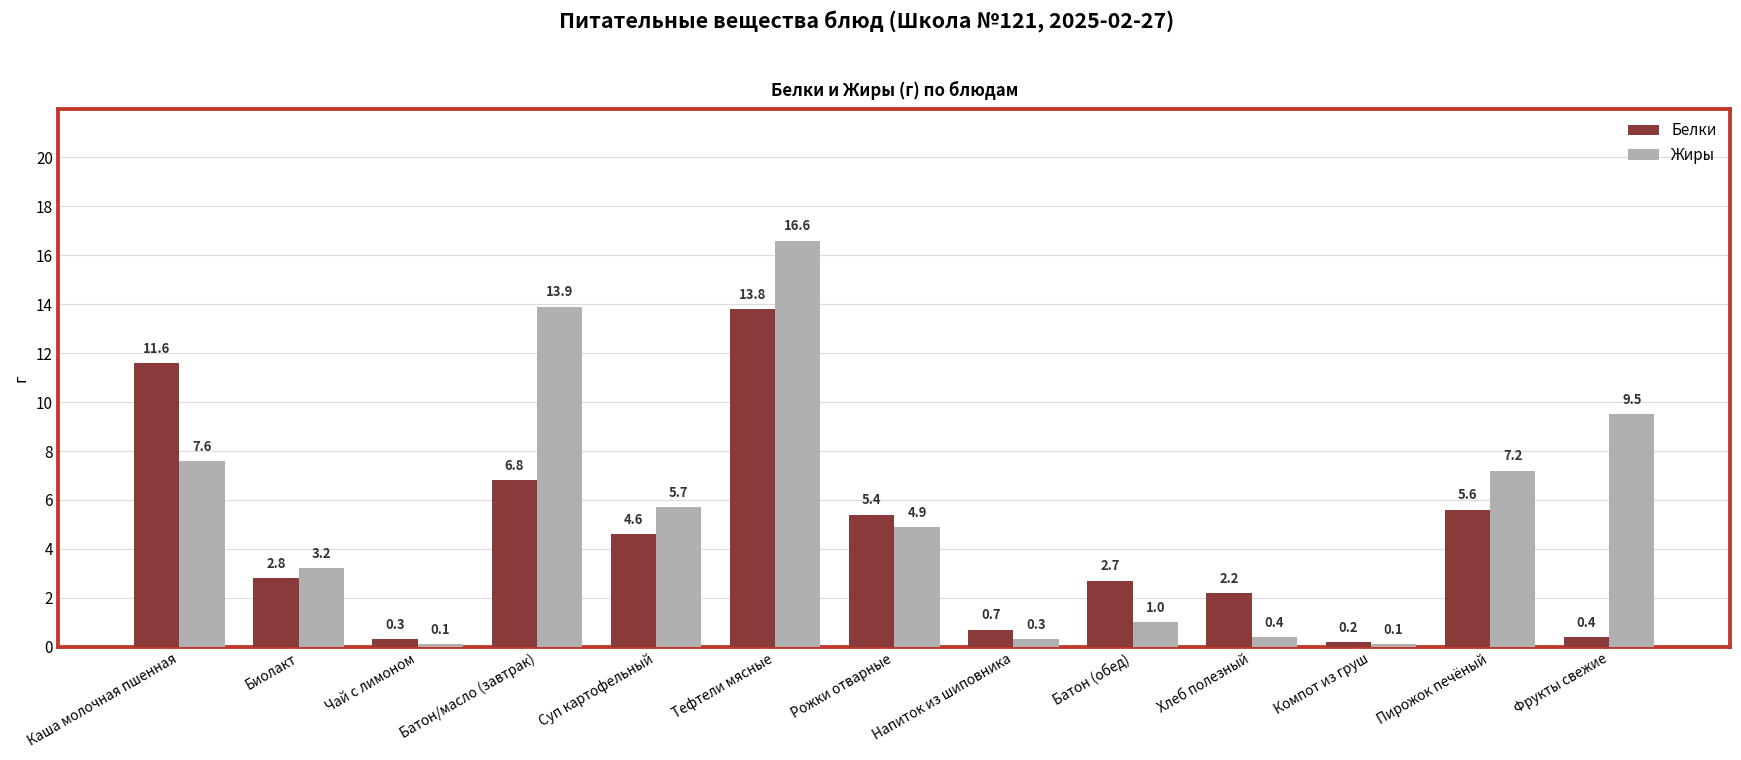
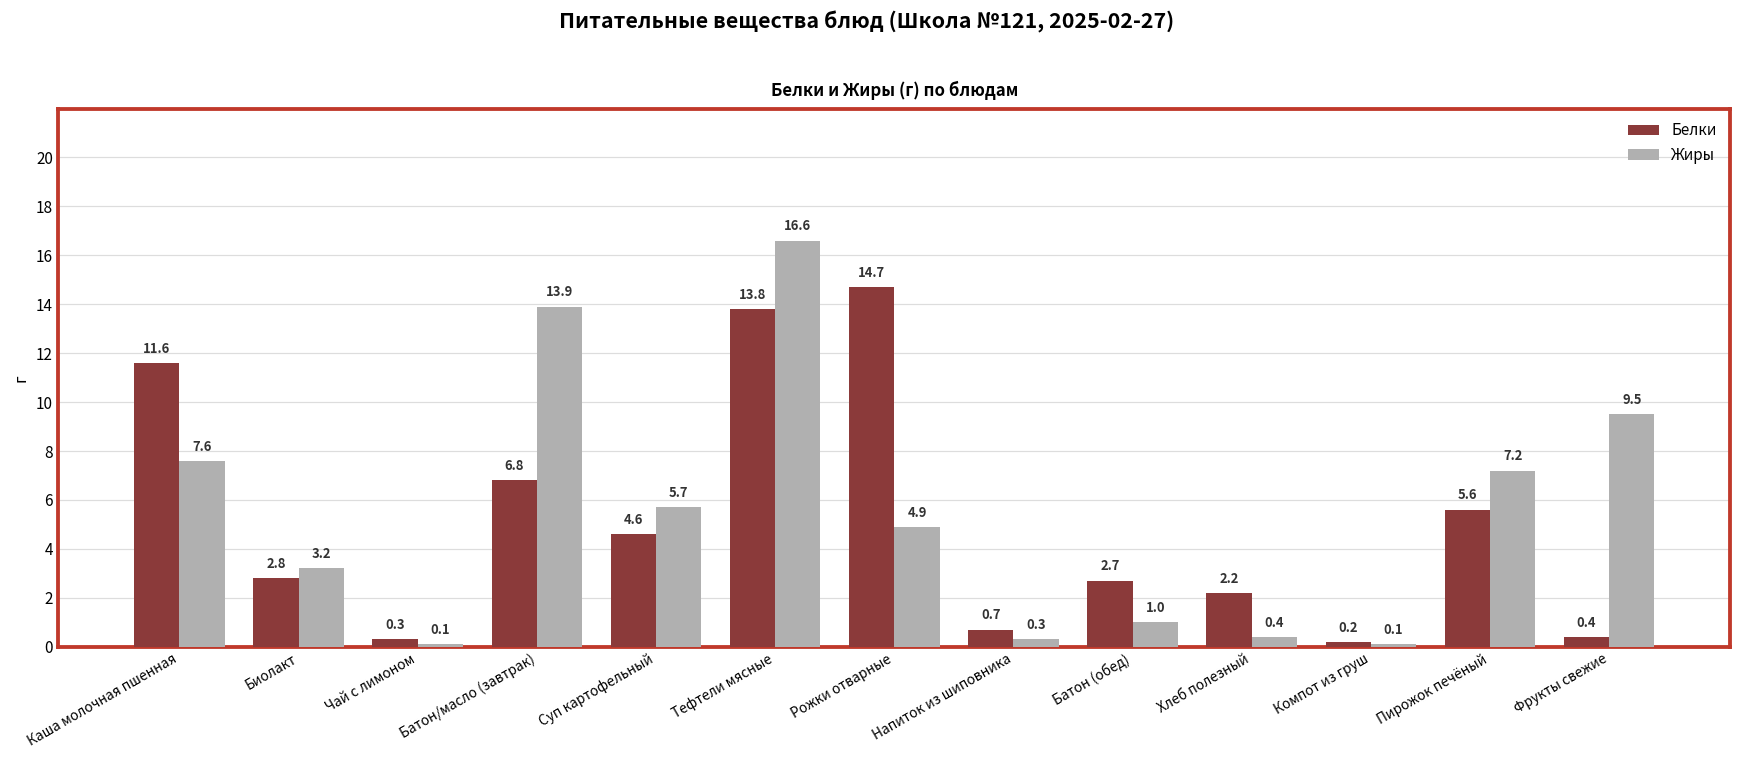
  {
    "Белки": {
      "Каша молочная пшенная": 11.6,
      "Биолакт": 2.8,
      "Чай с лимоном": 0.3,
      "Батон/масло (завтрак)": 6.8,
      "Суп картофельный": 4.6,
      "Тефтели мясные": 13.8,
-     "Рожки отварные": 5.4,
+     "Рожки отварные": 14.7,
      "Напиток из шиповника": 0.7,
      "Батон (обед)": 2.7,
      "Хлеб полезный": 2.2,
      "Компот из груш": 0.2,
      "Пирожок печёный": 5.6,
      "Фрукты свежие": 0.4
    },
    "Жиры": {
      "Каша молочная пшенная": 7.6,
      "Биолакт": 3.2,
      "Чай с лимоном": 0.1,
      "Батон/масло (завтрак)": 13.9,
      "Суп картофельный": 5.7,
      "Тефтели мясные": 16.6,
      "Рожки отварные": 4.9,
      "Напиток из шиповника": 0.3,
      "Батон (обед)": 1.0,
      "Хлеб полезный": 0.4,
      "Компот из груш": 0.1,
      "Пирожок печёный": 7.2,
      "Фрукты свежие": 9.5
    }
  }
